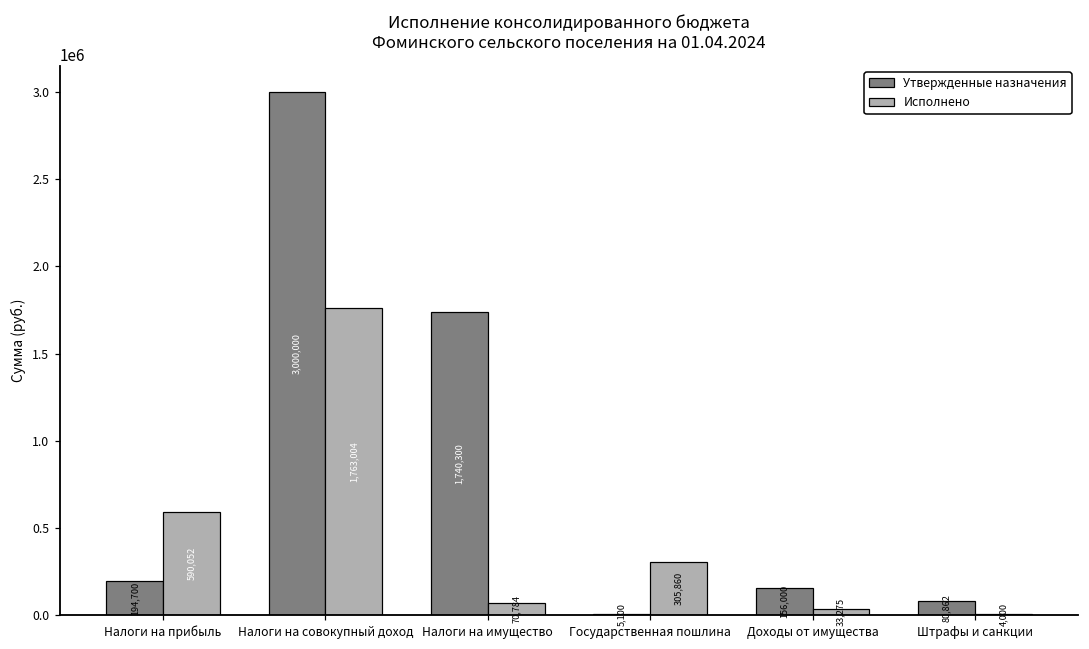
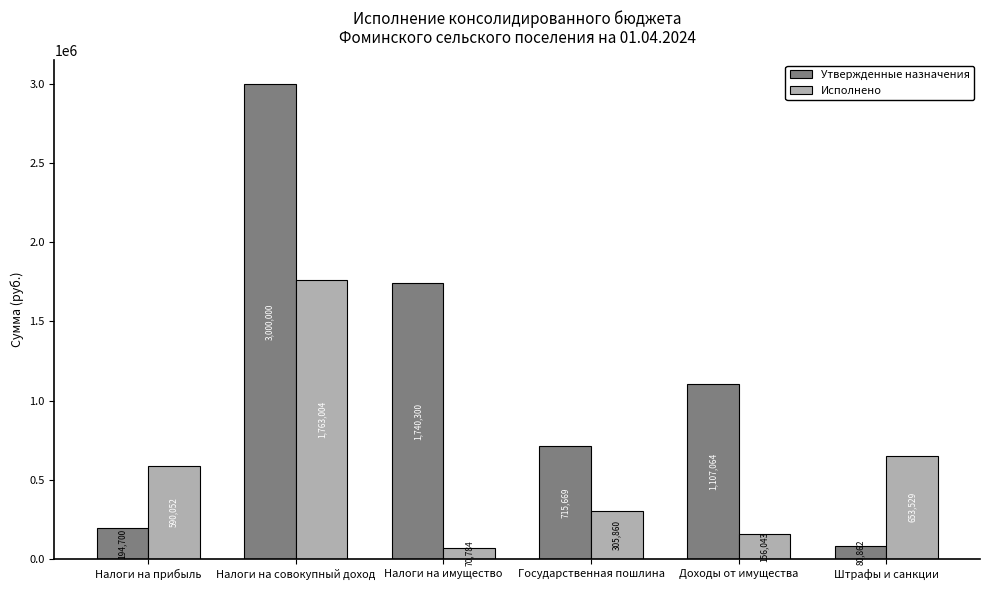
  {
    "Утвержденные назначения": {
      "Налоги на прибыль": "194,700",
      "Налоги на совокупный доход": "3,000,000",
      "Налоги на имущество": "1,740,300",
-     "Государственная пошлина": "5,100",
-     "Доходы от имущества": "156,000",
+     "Государственная пошлина": "715,669",
+     "Доходы от имущества": "1,107,064",
      "Штрафы и санкции": "80,862"
    },
    "Исполнено": {
      "Налоги на прибыль": "590,052",
      "Налоги на совокупный доход": "1,763,004",
      "Налоги на имущество": "70,784",
      "Государственная пошлина": "305,860",
-     "Доходы от имущества": "33,275",
-     "Штрафы и санкции": "4,000"
+     "Доходы от имущества": "156,043",
+     "Штрафы и санкции": "653,529"
    }
  }
